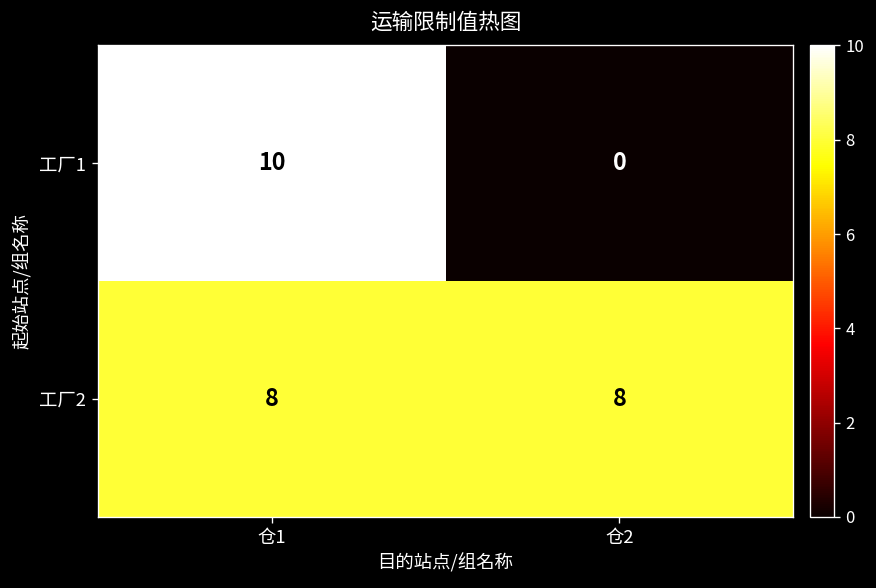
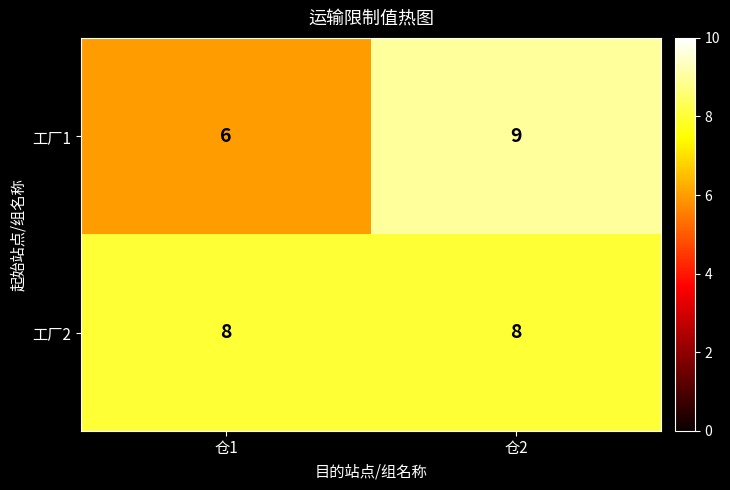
  {
    "工厂1": {
-     "仓1": 10,
-     "仓2": 0
+     "仓1": 6,
+     "仓2": 9
    },
    "工厂2": {
      "仓1": 8,
      "仓2": 8
    }
  }
